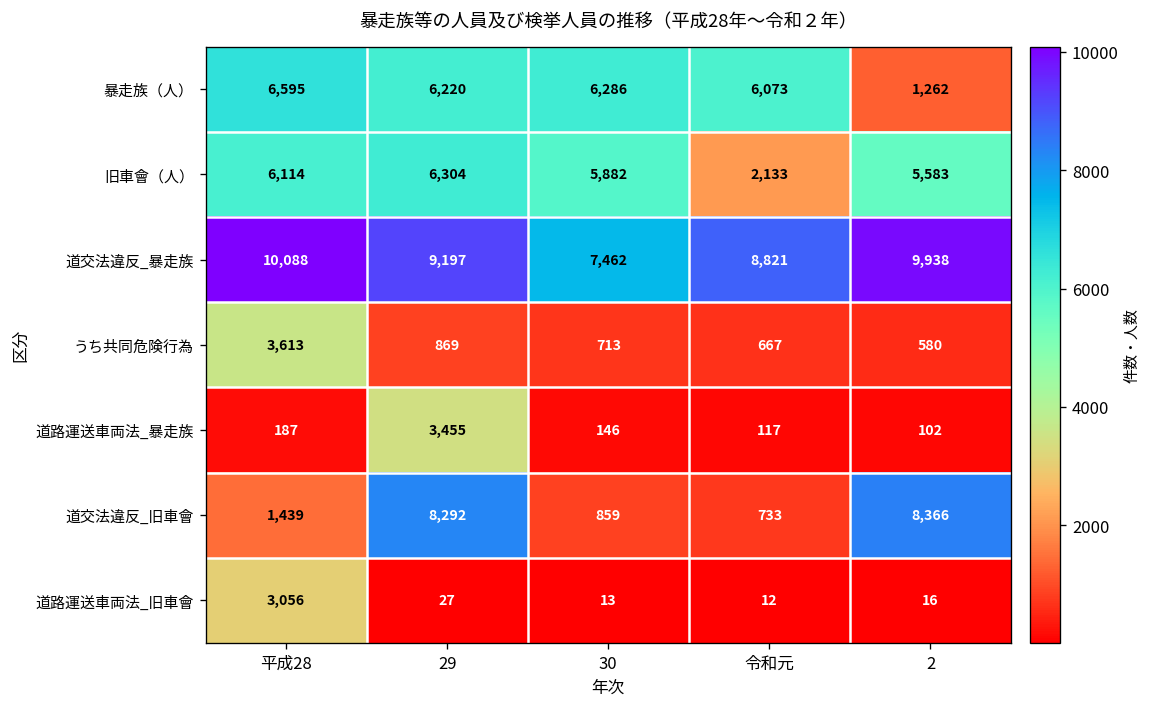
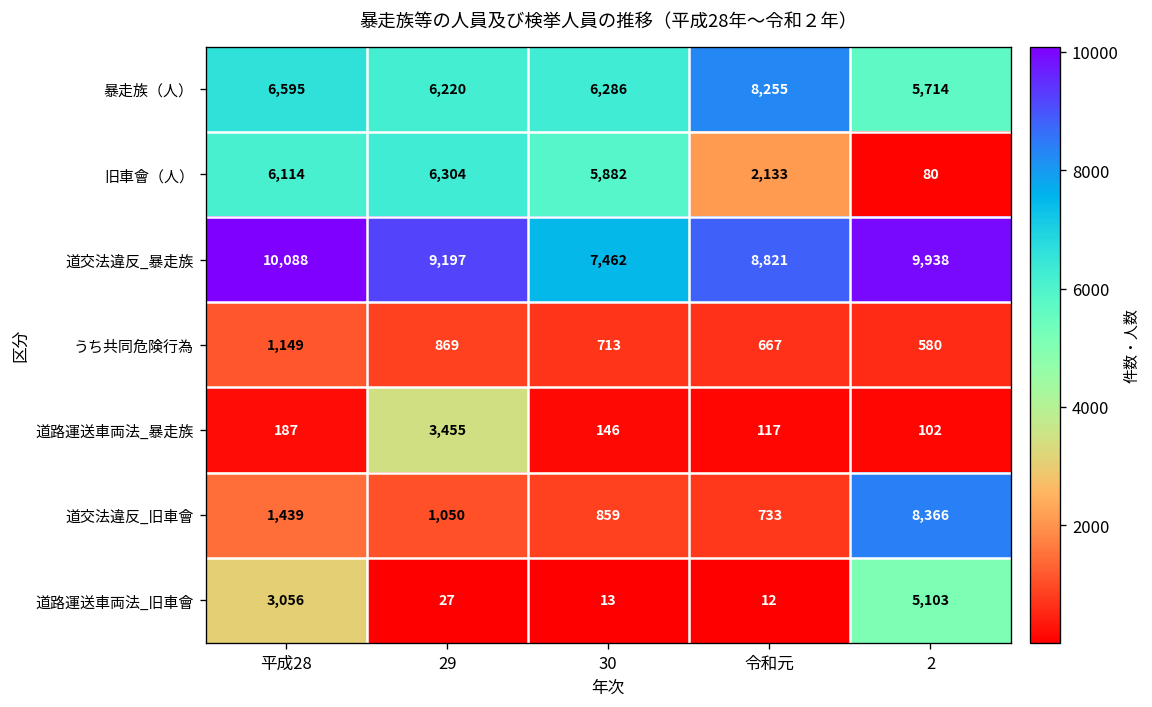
  {
    "暴走族（人）": {
      "平成28": "6,595",
      "29": "6,220",
      "30": "6,286",
-     "令和元": "6,073",
-     "2": "1,262"
+     "令和元": "8,255",
+     "2": "5,714"
    },
    "旧車會（人）": {
      "平成28": "6,114",
      "29": "6,304",
      "30": "5,882",
      "令和元": "2,133",
-     "2": "5,583"
+     "2": "80"
    },
    "道交法違反_暴走族": {
      "平成28": "10,088",
      "29": "9,197",
      "30": "7,462",
      "令和元": "8,821",
      "2": "9,938"
    },
    "うち共同危険行為": {
-     "平成28": "3,613",
+     "平成28": "1,149",
      "29": "869",
      "30": "713",
      "令和元": "667",
      "2": "580"
    },
    "道路運送車両法_暴走族": {
      "平成28": "187",
      "29": "3,455",
      "30": "146",
      "令和元": "117",
      "2": "102"
    },
    "道交法違反_旧車會": {
      "平成28": "1,439",
-     "29": "8,292",
+     "29": "1,050",
      "30": "859",
      "令和元": "733",
      "2": "8,366"
    },
    "道路運送車両法_旧車會": {
      "平成28": "3,056",
      "29": "27",
      "30": "13",
      "令和元": "12",
-     "2": "16"
+     "2": "5,103"
    }
  }
